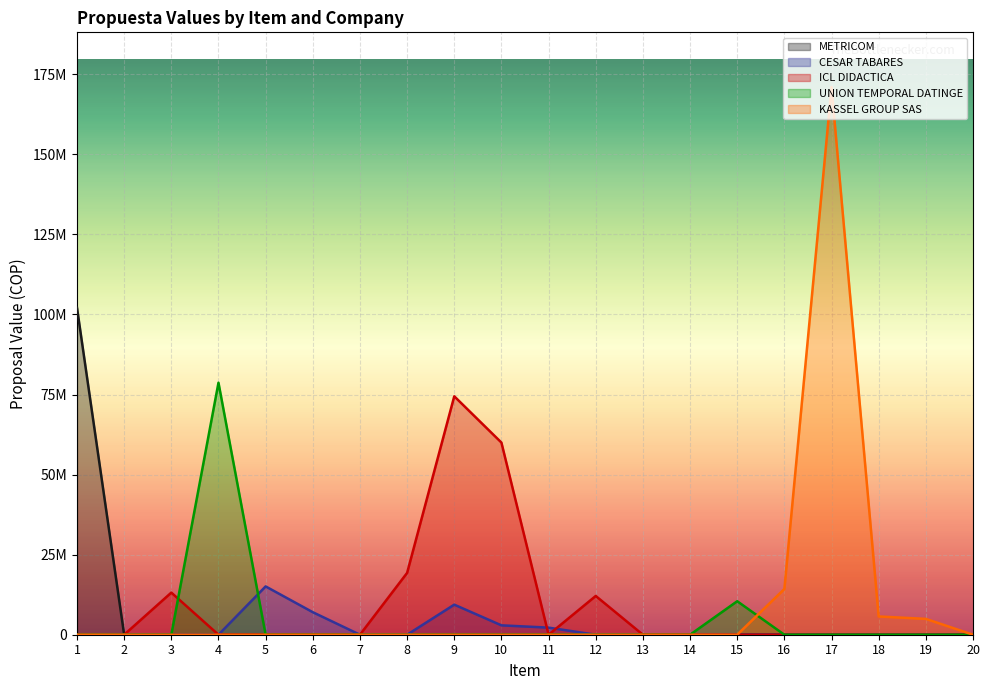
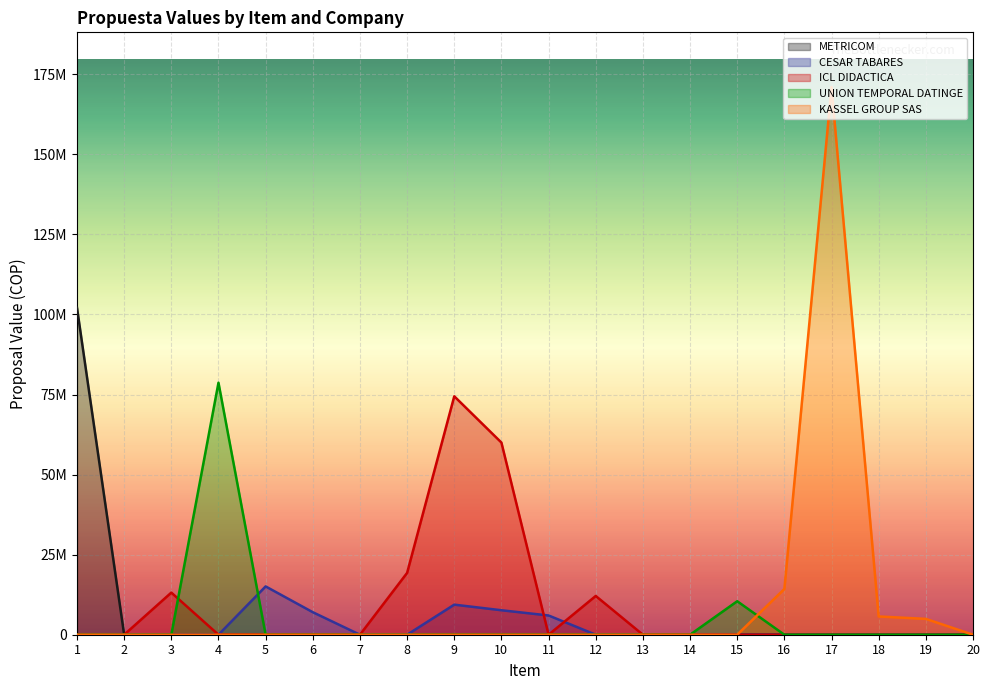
  {
    "METRICOM": {
      "1": 102000000
    },
    "CESAR TABARES": {
      "5": 15000000,
      "6": 7000000,
      "9": 9000000,
-     "10": 3000000,
-     "11": 2000000
+     "10": 8000000,
+     "11": 6000000
    },
    "UNION TEMPORAL DATINGE": {
      "4": 79000000,
      "15": 10000000
    }
  }
